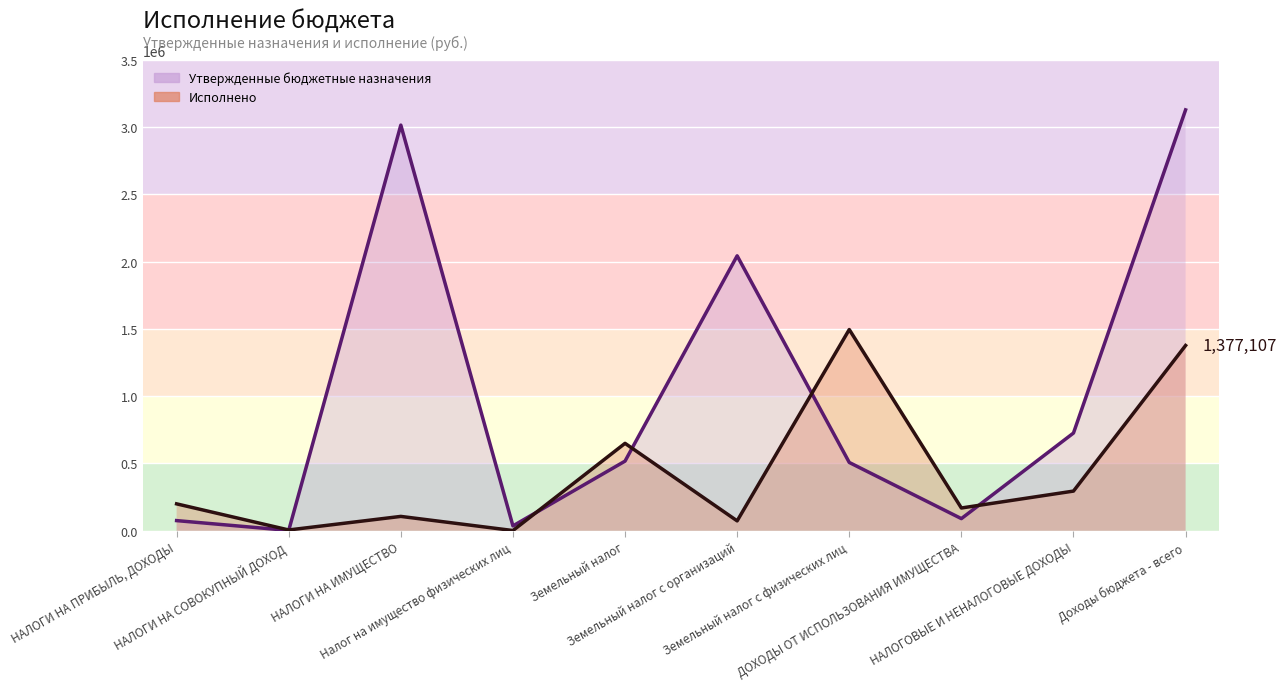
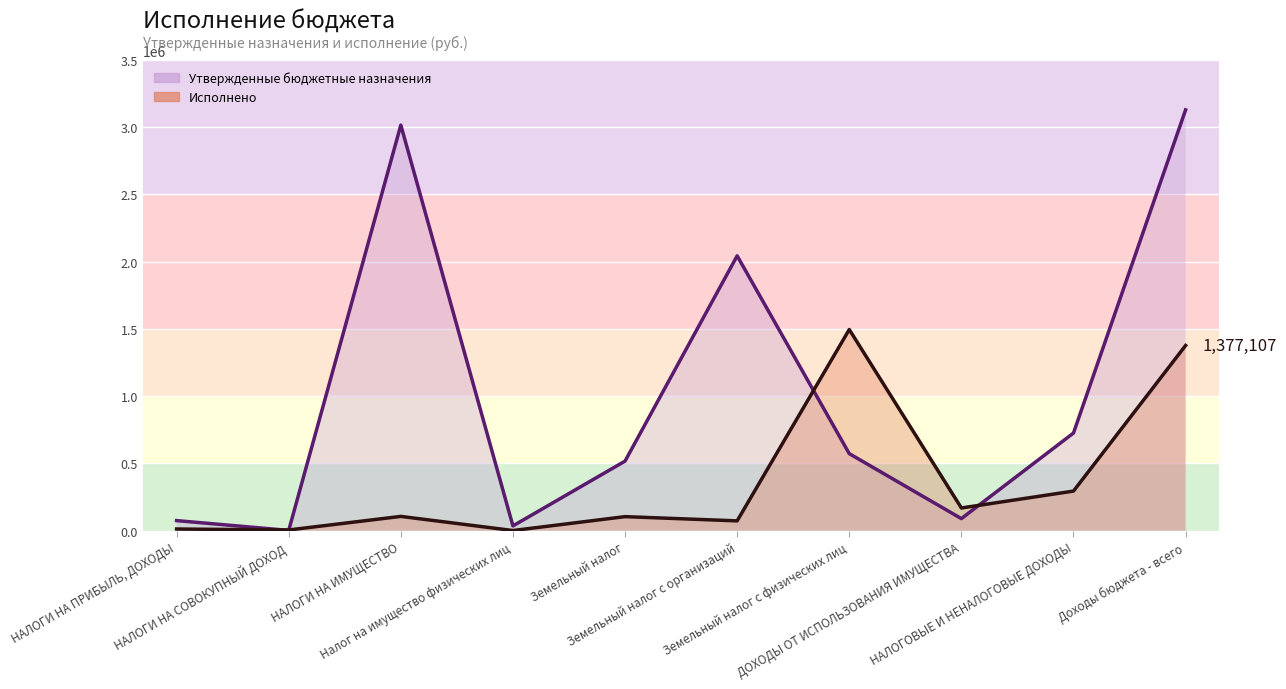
  {
    "Утвержденные бюджетные назначения": {
      "НАЛОГИ НА ПРИБЫЛЬ, ДОХОДЫ": 80000,
      "НАЛОГИ НА ИМУЩЕСТВО": 3020000,
      "Налог на имущество физических лиц": 40000,
      "Земельный налог": 520000,
      "Земельный налог с организаций": 2040000,
-     "Земельный налог с физических лиц": 510000,
+     "Земельный налог с физических лиц": 570000,
      "ДОХОДЫ ОТ ИСПОЛЬЗОВАНИЯ ИМУЩЕСТВА": 90000,
      "НАЛОГОВЫЕ И НЕНАЛОГОВЫЕ ДОХОДЫ": 730000,
      "Доходы бюджета - всего": 3130000
    },
    "Исполнено": {
-     "НАЛОГИ НА ПРИБЫЛЬ, ДОХОДЫ": 200000,
+     "НАЛОГИ НА ПРИБЫЛЬ, ДОХОДЫ": 10000,
      "НАЛОГИ НА ИМУЩЕСТВО": 110000,
      "Налог на имущество физических лиц": 0,
-     "Земельный налог": 650000,
+     "Земельный налог": 110000,
      "Земельный налог с организаций": 70000,
      "Земельный налог с физических лиц": 1500000,
      "ДОХОДЫ ОТ ИСПОЛЬЗОВАНИЯ ИМУЩЕСТВА": 170000,
      "НАЛОГОВЫЕ И НЕНАЛОГОВЫЕ ДОХОДЫ": 290000
    }
  }
